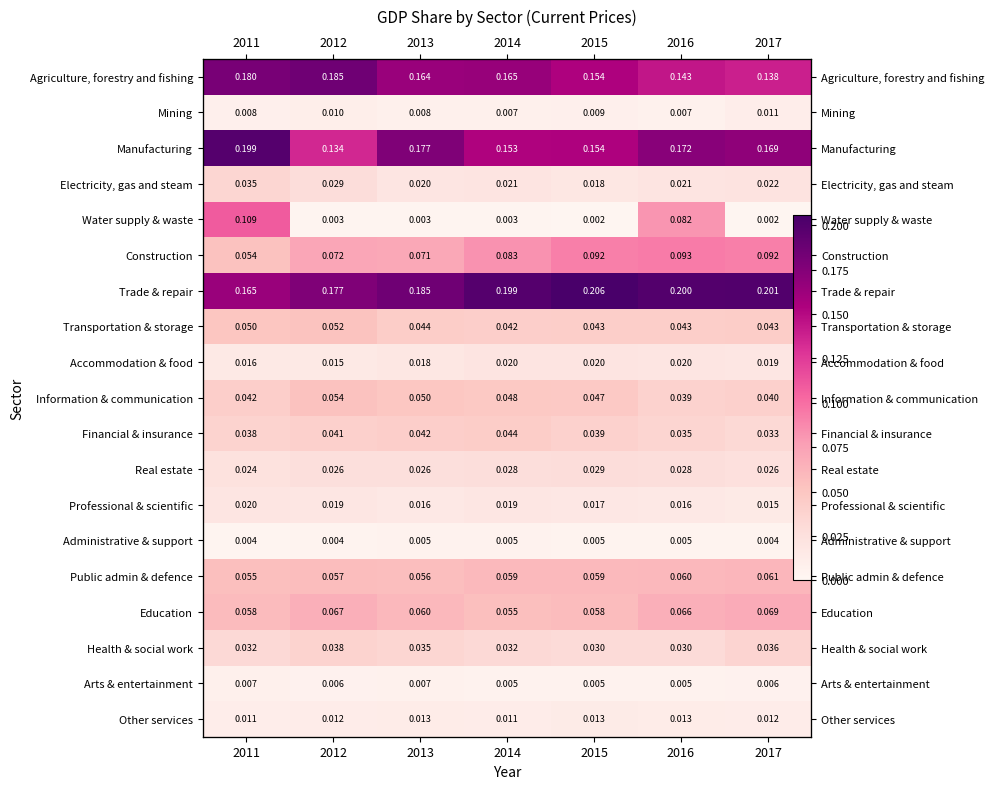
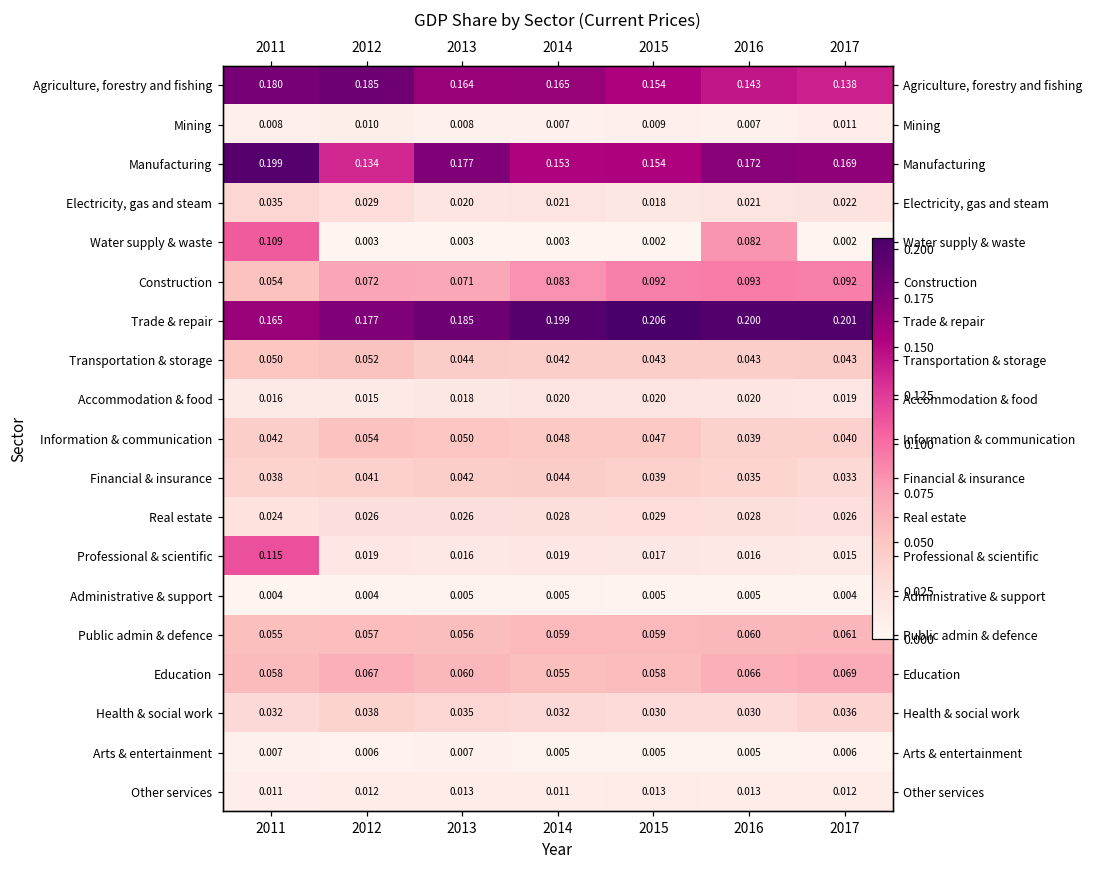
  {
    "Agriculture, forestry and fishing": {
      "2011": 0.180,
      "2012": 0.185,
      "2013": 0.164,
      "2014": 0.165,
      "2015": 0.154,
      "2016": 0.143,
      "2017": 0.138
    },
    "Mining": {
      "2011": 0.008,
      "2012": 0.010,
      "2013": 0.008,
      "2014": 0.007,
      "2015": 0.009,
      "2016": 0.007,
      "2017": 0.011
    },
    "Manufacturing": {
      "2011": 0.199,
      "2012": 0.134,
      "2013": 0.177,
      "2014": 0.153,
      "2015": 0.154,
      "2016": 0.172,
      "2017": 0.169
    },
    "Electricity, gas and steam": {
      "2011": 0.035,
      "2012": 0.029,
      "2013": 0.020,
      "2014": 0.021,
      "2015": 0.018,
      "2016": 0.021,
      "2017": 0.022
    },
    "Water supply & waste": {
      "2011": 0.109,
      "2012": 0.003,
      "2013": 0.003,
      "2014": 0.003,
      "2015": 0.002,
      "2016": 0.082,
      "2017": 0.002
    },
    "Construction": {
      "2011": 0.054,
      "2012": 0.072,
      "2013": 0.071,
      "2014": 0.083,
      "2015": 0.092,
      "2016": 0.093,
      "2017": 0.092
    },
    "Trade & repair": {
      "2011": 0.165,
      "2012": 0.177,
      "2013": 0.185,
      "2014": 0.199,
      "2015": 0.206,
      "2016": 0.200,
      "2017": 0.201
    },
    "Transportation & storage": {
      "2011": 0.050,
      "2012": 0.052,
      "2013": 0.044,
      "2014": 0.042,
      "2015": 0.043,
      "2016": 0.043,
      "2017": 0.043
    },
    "Accommodation & food": {
      "2011": 0.016,
      "2012": 0.015,
      "2013": 0.018,
      "2014": 0.020,
      "2015": 0.020,
      "2016": 0.020,
      "2017": 0.019
    },
    "Information & communication": {
      "2011": 0.042,
      "2012": 0.054,
      "2013": 0.050,
      "2014": 0.048,
      "2015": 0.047,
      "2016": 0.039,
      "2017": 0.040
    },
    "Financial & insurance": {
      "2011": 0.038,
      "2012": 0.041,
      "2013": 0.042,
      "2014": 0.044,
      "2015": 0.039,
      "2016": 0.035,
      "2017": 0.033
    },
    "Real estate": {
      "2011": 0.024,
      "2012": 0.026,
      "2013": 0.026,
      "2014": 0.028,
      "2015": 0.029,
      "2016": 0.028,
      "2017": 0.026
    },
    "Professional & scientific": {
-     "2011": 0.020,
+     "2011": 0.115,
      "2012": 0.019,
      "2013": 0.016,
      "2014": 0.019,
      "2015": 0.017,
      "2016": 0.016,
      "2017": 0.015
    },
    "Administrative & support": {
      "2011": 0.004,
      "2012": 0.004,
      "2013": 0.005,
      "2014": 0.005,
      "2015": 0.005,
      "2016": 0.005,
      "2017": 0.004
    },
    "Public admin & defence": {
      "2011": 0.055,
      "2012": 0.057,
      "2013": 0.056,
      "2014": 0.059,
      "2015": 0.059,
      "2016": 0.060,
      "2017": 0.061
    },
    "Education": {
      "2011": 0.058,
      "2012": 0.067,
      "2013": 0.060,
      "2014": 0.055,
      "2015": 0.058,
      "2016": 0.066,
      "2017": 0.069
    },
    "Health & social work": {
      "2011": 0.032,
      "2012": 0.038,
      "2013": 0.035,
      "2014": 0.032,
      "2015": 0.030,
      "2016": 0.030,
      "2017": 0.036
    },
    "Arts & entertainment": {
      "2011": 0.007,
      "2012": 0.006,
      "2013": 0.007,
      "2014": 0.005,
      "2015": 0.005,
      "2016": 0.005,
      "2017": 0.006
    },
    "Other services": {
      "2011": 0.011,
      "2012": 0.012,
      "2013": 0.013,
      "2014": 0.011,
      "2015": 0.013,
      "2016": 0.013,
      "2017": 0.012
    }
  }
